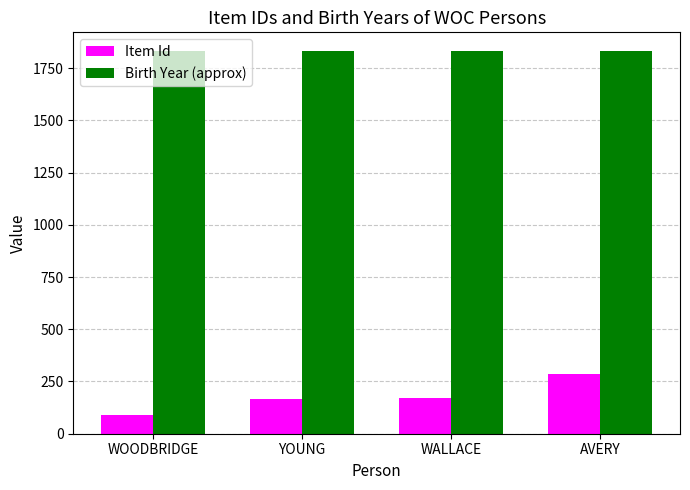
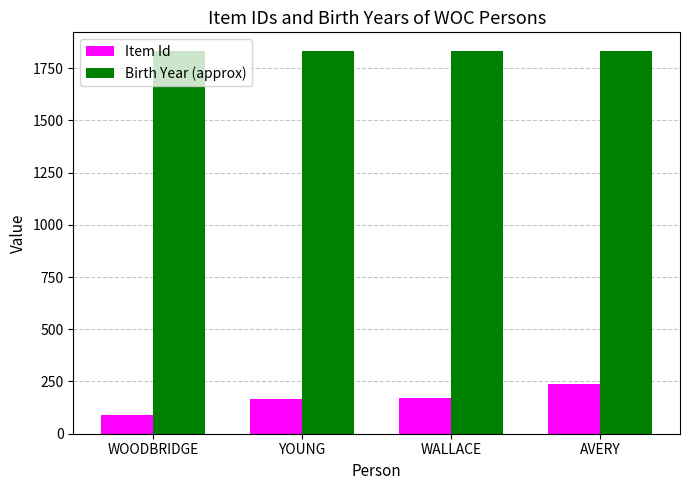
  {
    "Item Id": {
      "WOODBRIDGE": 90,
      "YOUNG": 170,
      "WALLACE": 170,
-     "AVERY": 290
+     "AVERY": 240
    },
    "Birth Year (approx)": {
      "YOUNG": 1830,
      "WALLACE": 1830,
      "AVERY": 1830
    }
  }
